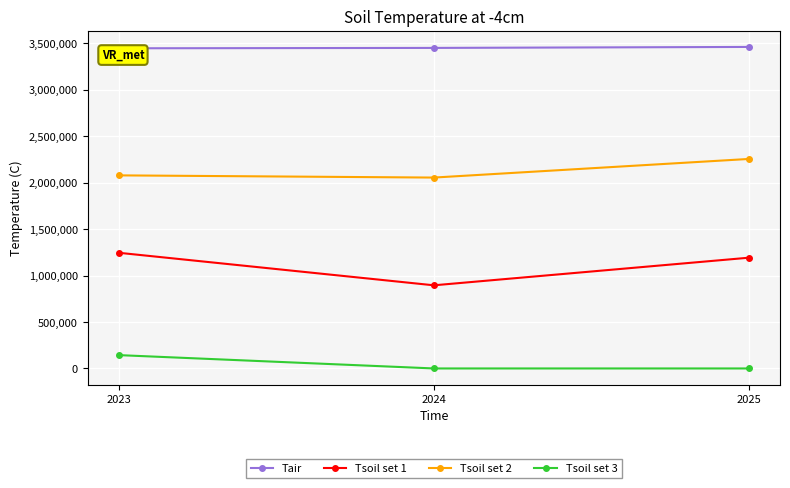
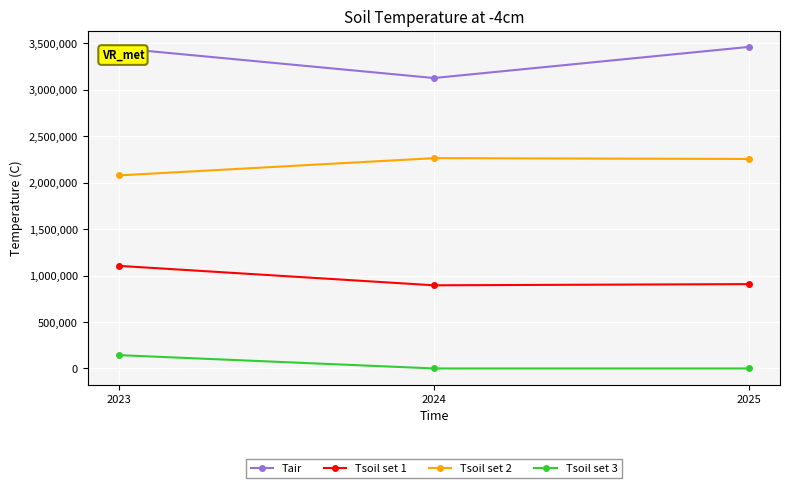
  {
    "Tair": {
-     "2024": "3,500,000",
+     "2024": "3,100,000",
      "2025": "3,500,000"
    },
    "Tsoil set 1": {
-     "2023": "1,200,000",
+     "2023": "1,100,000",
      "2024": "900,000",
-     "2025": "1,200,000"
+     "2025": "900,000"
    },
    "Tsoil set 2": {
      "2023": "2,100,000",
-     "2024": "2,100,000",
+     "2024": "2,300,000",
      "2025": "2,300,000"
    },
    "Tsoil set 3": {
      "2023": "100,000",
      "2024": "0",
      "2025": "0"
    }
  }
